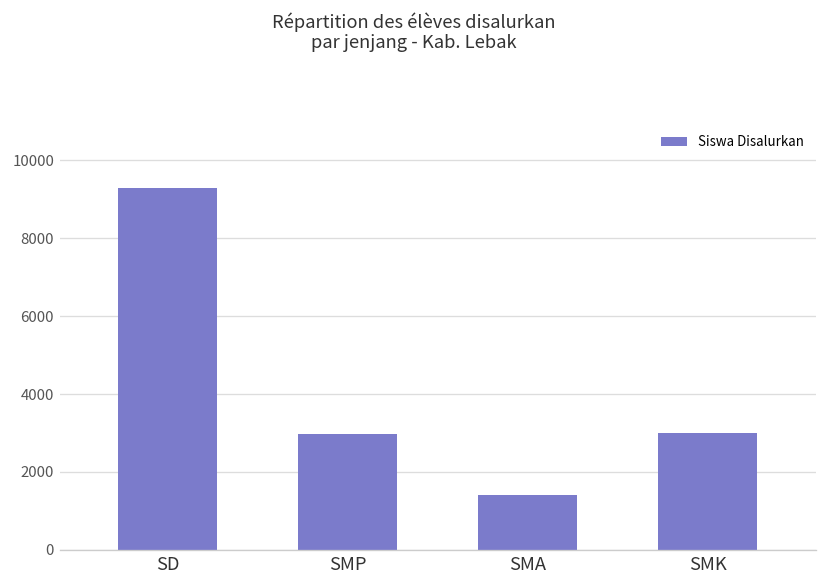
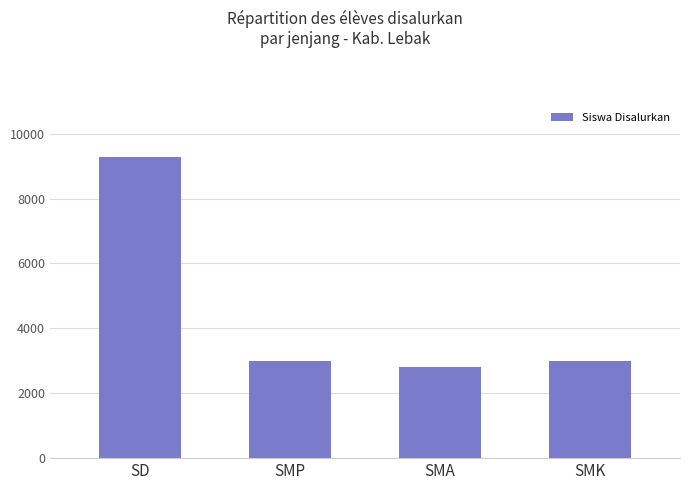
  {
    "SD": 9300,
    "SMP": 3000,
-   "SMA": 1400,
+   "SMA": 2800,
    "SMK": 3000
  }
